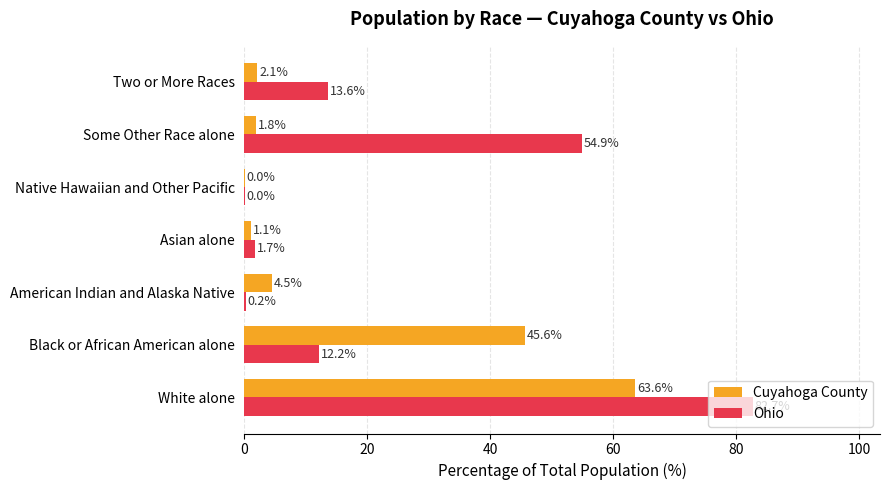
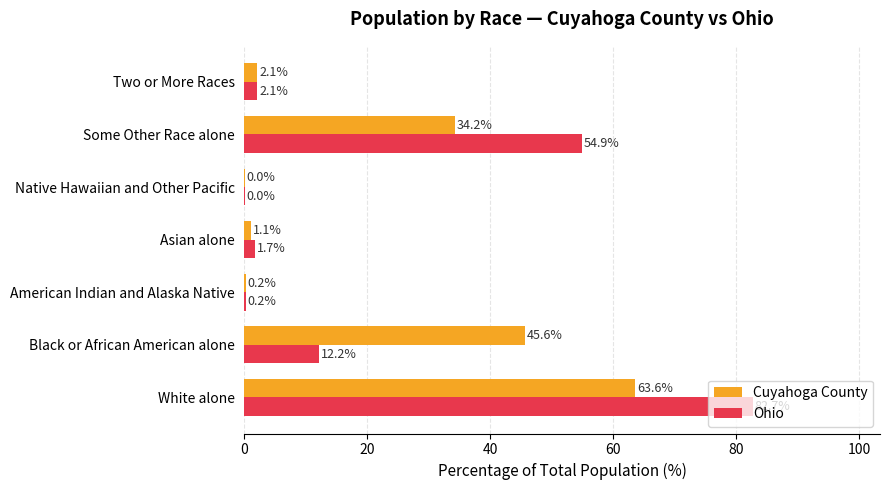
  {
    "Cuyahoga County": {
      "Two or More Races": "2.1%",
-     "Some Other Race alone": "1.8%",
+     "Some Other Race alone": "34.2%",
      "Native Hawaiian and Other Pacific": "0.0%",
      "Asian alone": "1.1%",
-     "American Indian and Alaska Native": "4.5%",
+     "American Indian and Alaska Native": "0.2%",
      "Black or African American alone": "45.6%",
      "White alone": "63.6%"
    },
    "Ohio": {
-     "Two or More Races": "13.6%",
+     "Two or More Races": "2.1%",
      "Some Other Race alone": "54.9%",
      "Native Hawaiian and Other Pacific": "0.0%",
      "Asian alone": "1.7%",
      "American Indian and Alaska Native": "0.2%",
      "Black or African American alone": "12.2%"
    }
  }
